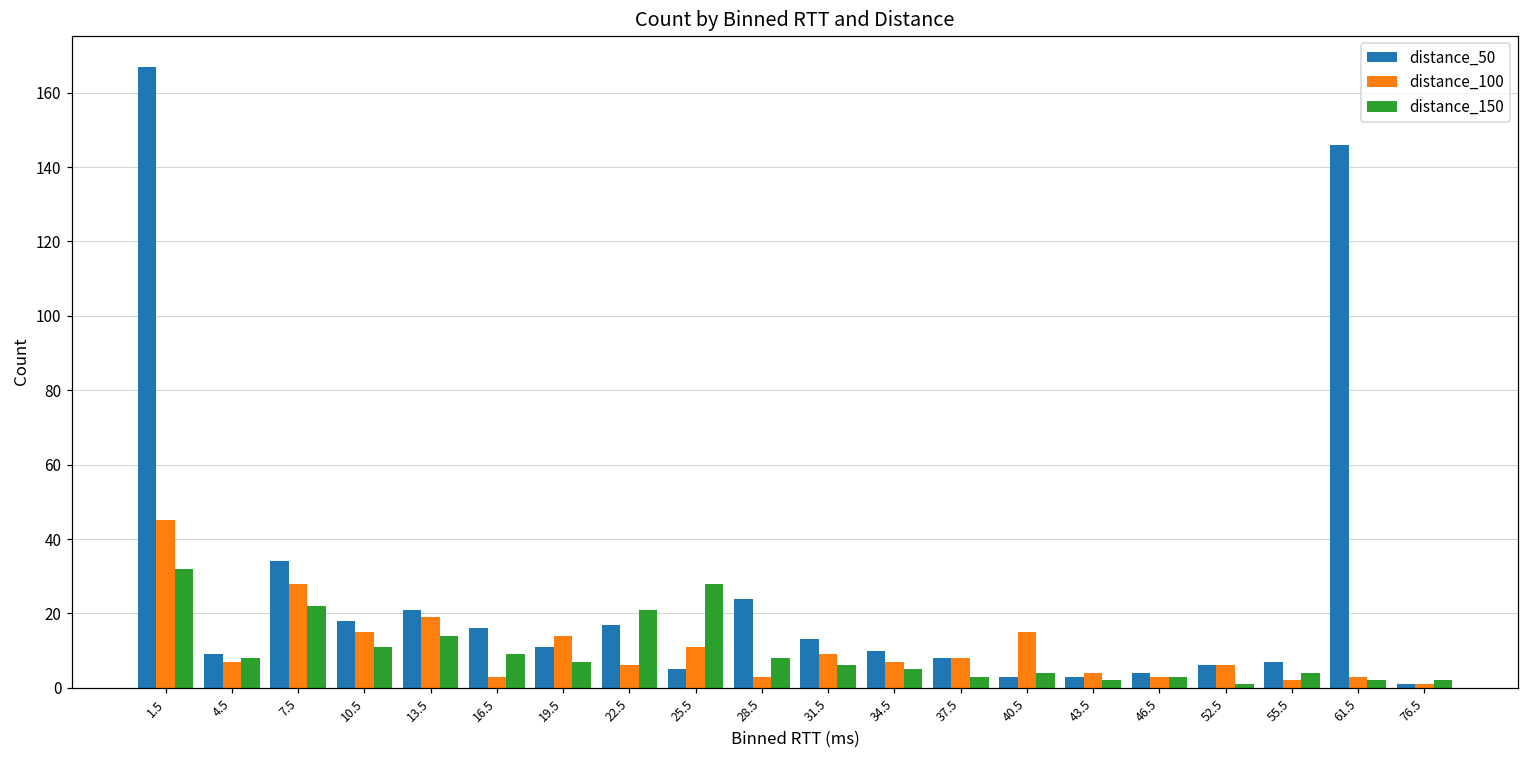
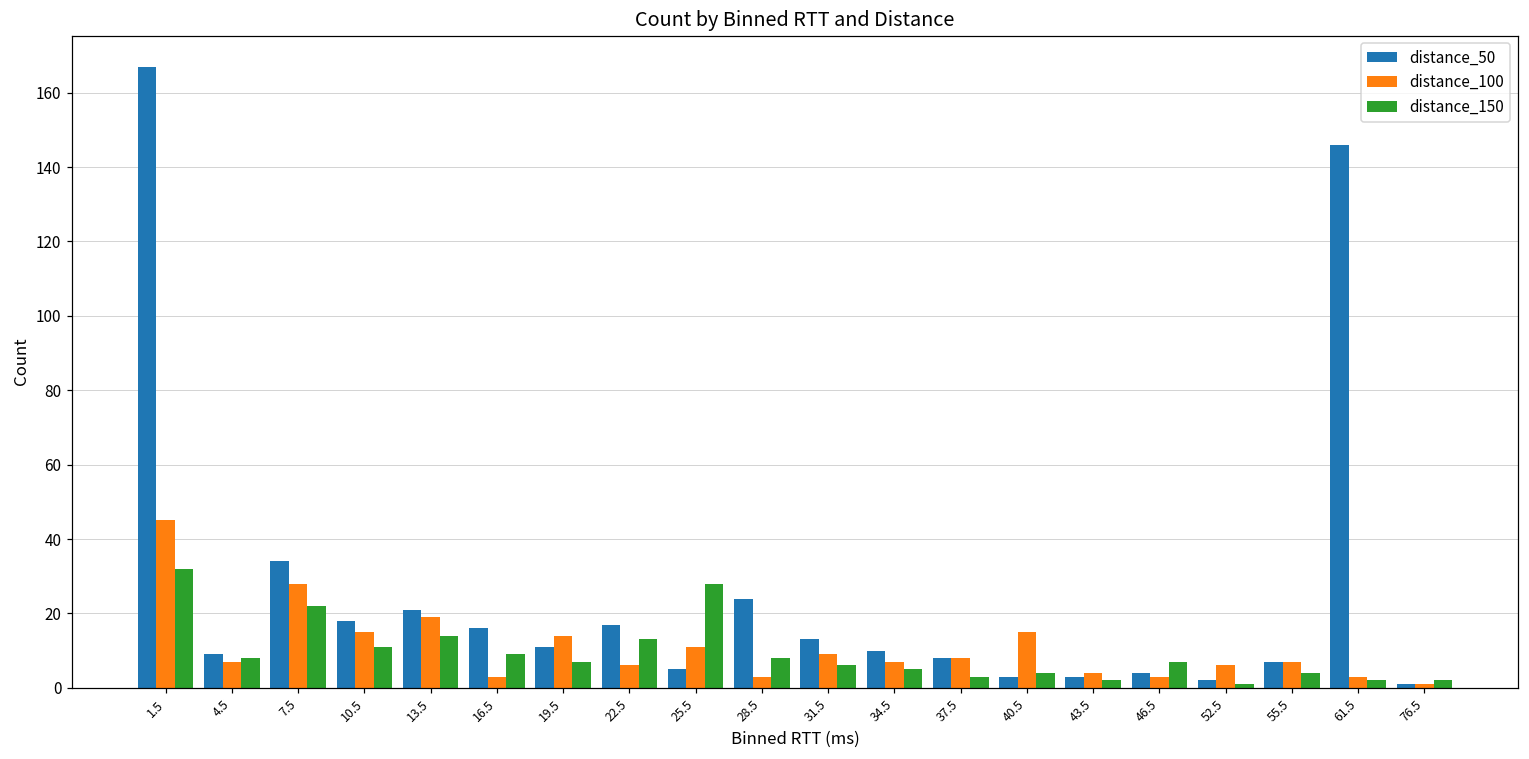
  {
    "distance_50": {
      "1.5": 167,
      "4.5": 9,
      "7.5": 34,
      "10.5": 18,
      "13.5": 21,
      "16.5": 16,
      "19.5": 11,
      "22.5": 17,
      "25.5": 5,
      "28.5": 24,
      "31.5": 13,
      "34.5": 10,
      "37.5": 8,
      "40.5": 3,
      "43.5": 3,
      "46.5": 4,
-     "52.5": 6,
+     "52.5": 2,
      "55.5": 7,
      "61.5": 146,
      "76.5": 1
    },
    "distance_100": {
      "1.5": 45,
      "4.5": 7,
      "7.5": 28,
      "10.5": 15,
      "13.5": 19,
      "16.5": 3,
      "19.5": 14,
      "22.5": 6,
      "25.5": 11,
      "28.5": 3,
      "31.5": 9,
      "34.5": 7,
      "37.5": 8,
      "40.5": 15,
      "43.5": 4,
      "46.5": 3,
      "52.5": 6,
-     "55.5": 2,
+     "55.5": 7,
      "61.5": 3,
      "76.5": 1
    },
    "distance_150": {
      "1.5": 32,
      "4.5": 8,
      "7.5": 22,
      "10.5": 11,
      "13.5": 14,
      "16.5": 9,
      "19.5": 7,
-     "22.5": 21,
+     "22.5": 13,
      "25.5": 28,
      "28.5": 8,
      "31.5": 6,
      "34.5": 5,
      "37.5": 3,
      "40.5": 4,
      "43.5": 2,
-     "46.5": 3,
+     "46.5": 7,
      "52.5": 1,
      "55.5": 4,
      "61.5": 2,
      "76.5": 2
    }
  }
